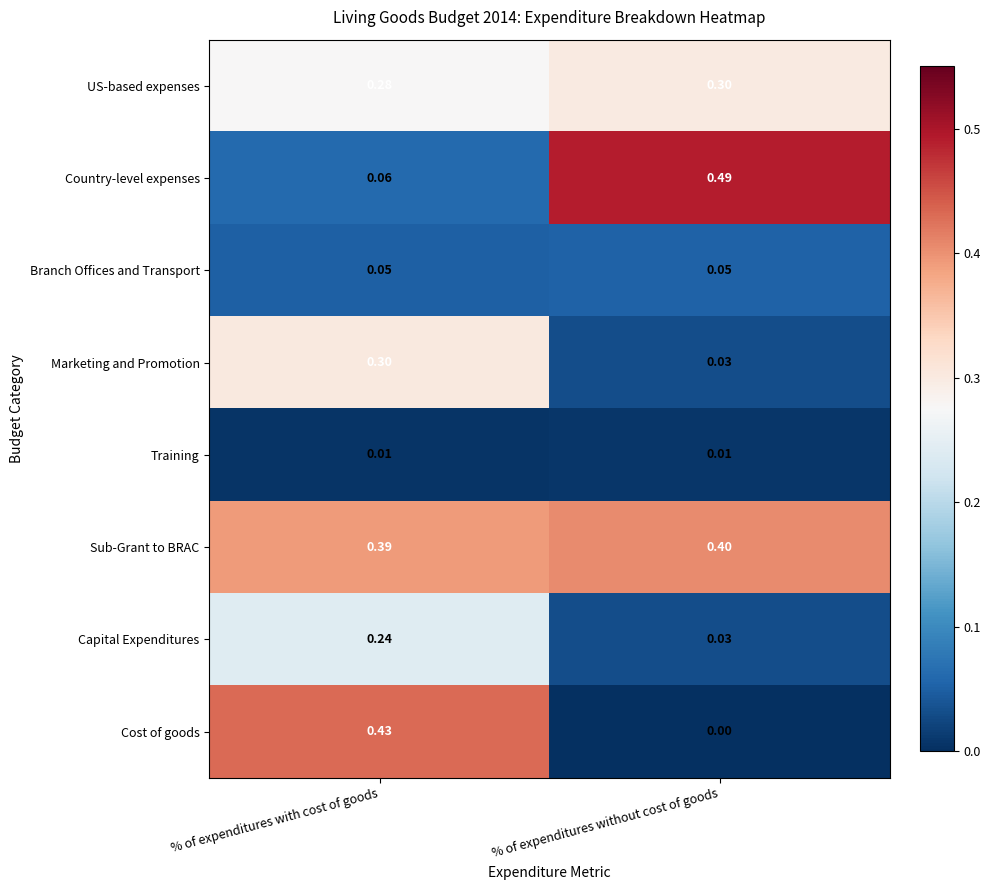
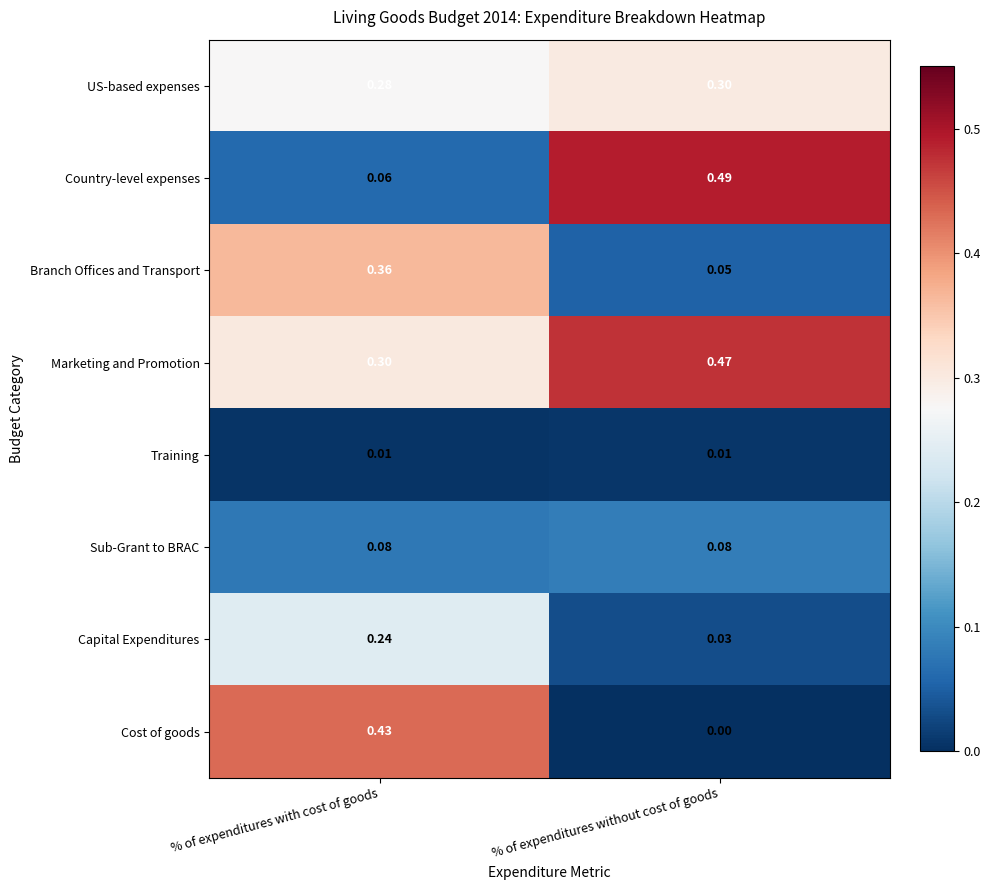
  {
    "Country-level expenses": {
      "% of expenditures with cost of goods": 0.06,
      "% of expenditures without cost of goods": 0.49
    },
    "Branch Offices and Transport": {
-     "% of expenditures with cost of goods": 0.05,
+     "% of expenditures with cost of goods": 0.36,
      "% of expenditures without cost of goods": 0.05
    },
    "Marketing and Promotion": {
-     "% of expenditures without cost of goods": 0.03
+     "% of expenditures without cost of goods": 0.47
    },
    "Training": {
      "% of expenditures with cost of goods": 0.01,
      "% of expenditures without cost of goods": 0.01
    },
    "Sub-Grant to BRAC": {
-     "% of expenditures with cost of goods": 0.39,
-     "% of expenditures without cost of goods": 0.40
+     "% of expenditures with cost of goods": 0.08,
+     "% of expenditures without cost of goods": 0.08
    },
    "Capital Expenditures": {
      "% of expenditures with cost of goods": 0.24,
      "% of expenditures without cost of goods": 0.03
    },
    "Cost of goods": {
      "% of expenditures with cost of goods": 0.43,
      "% of expenditures without cost of goods": 0.00
    }
  }
